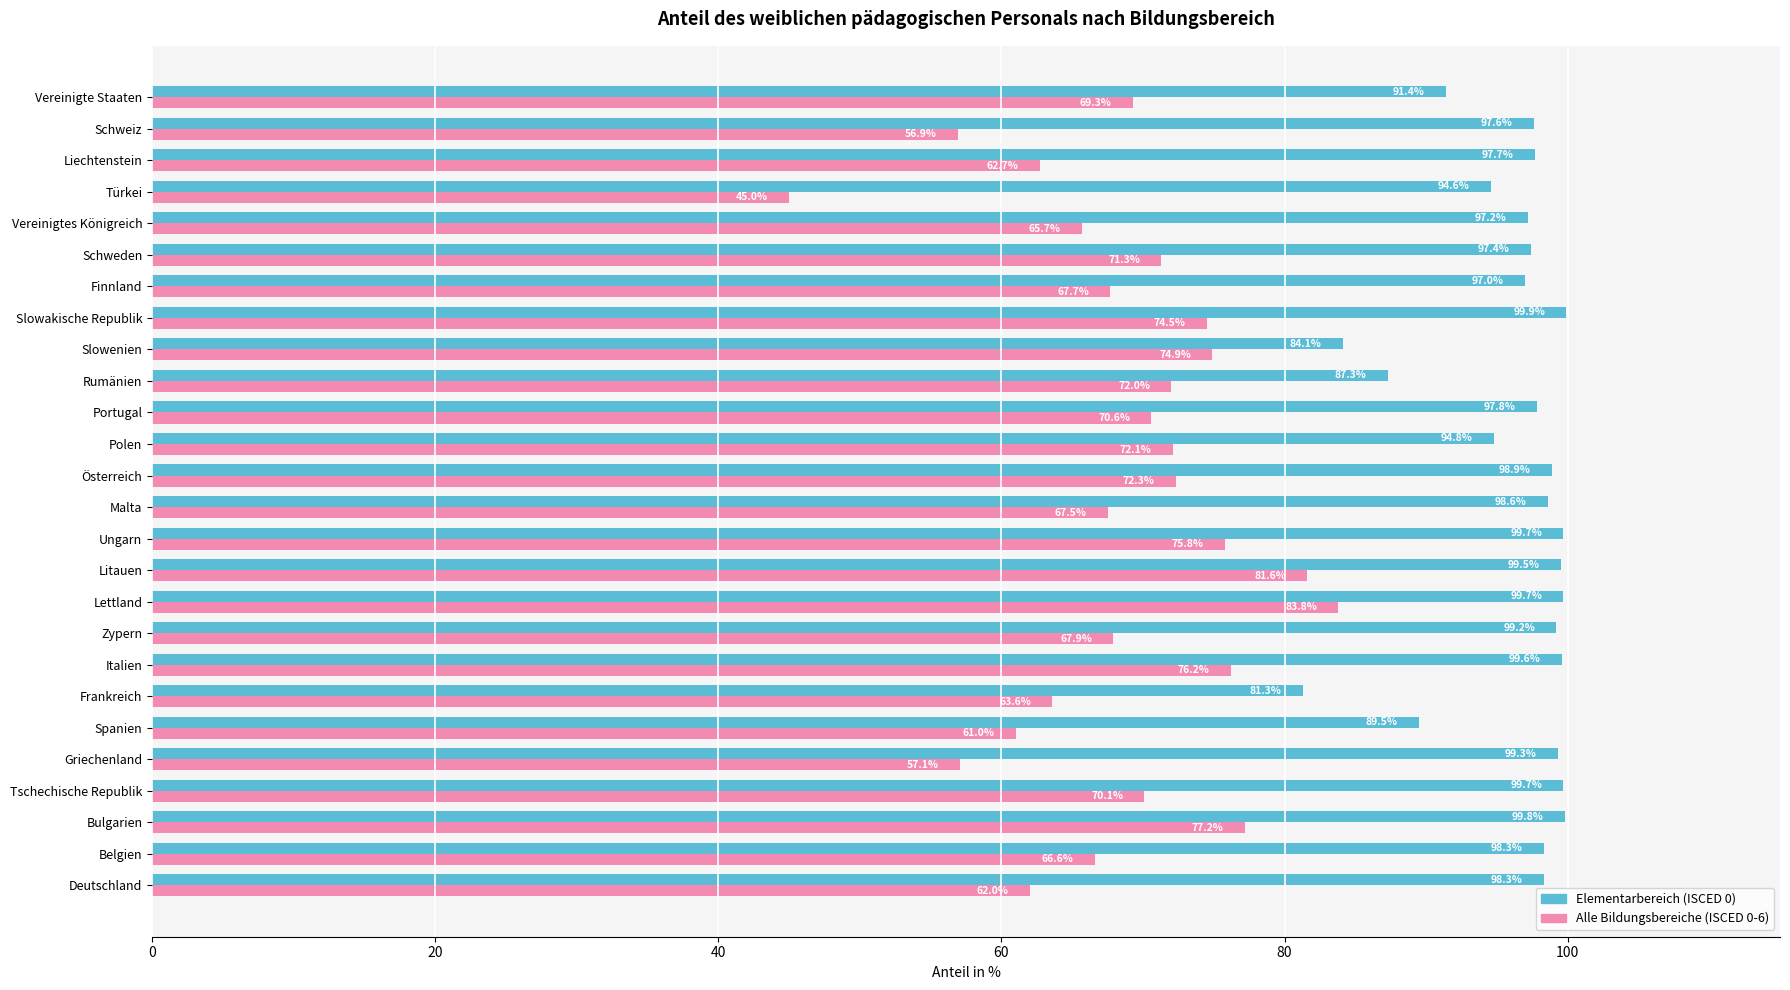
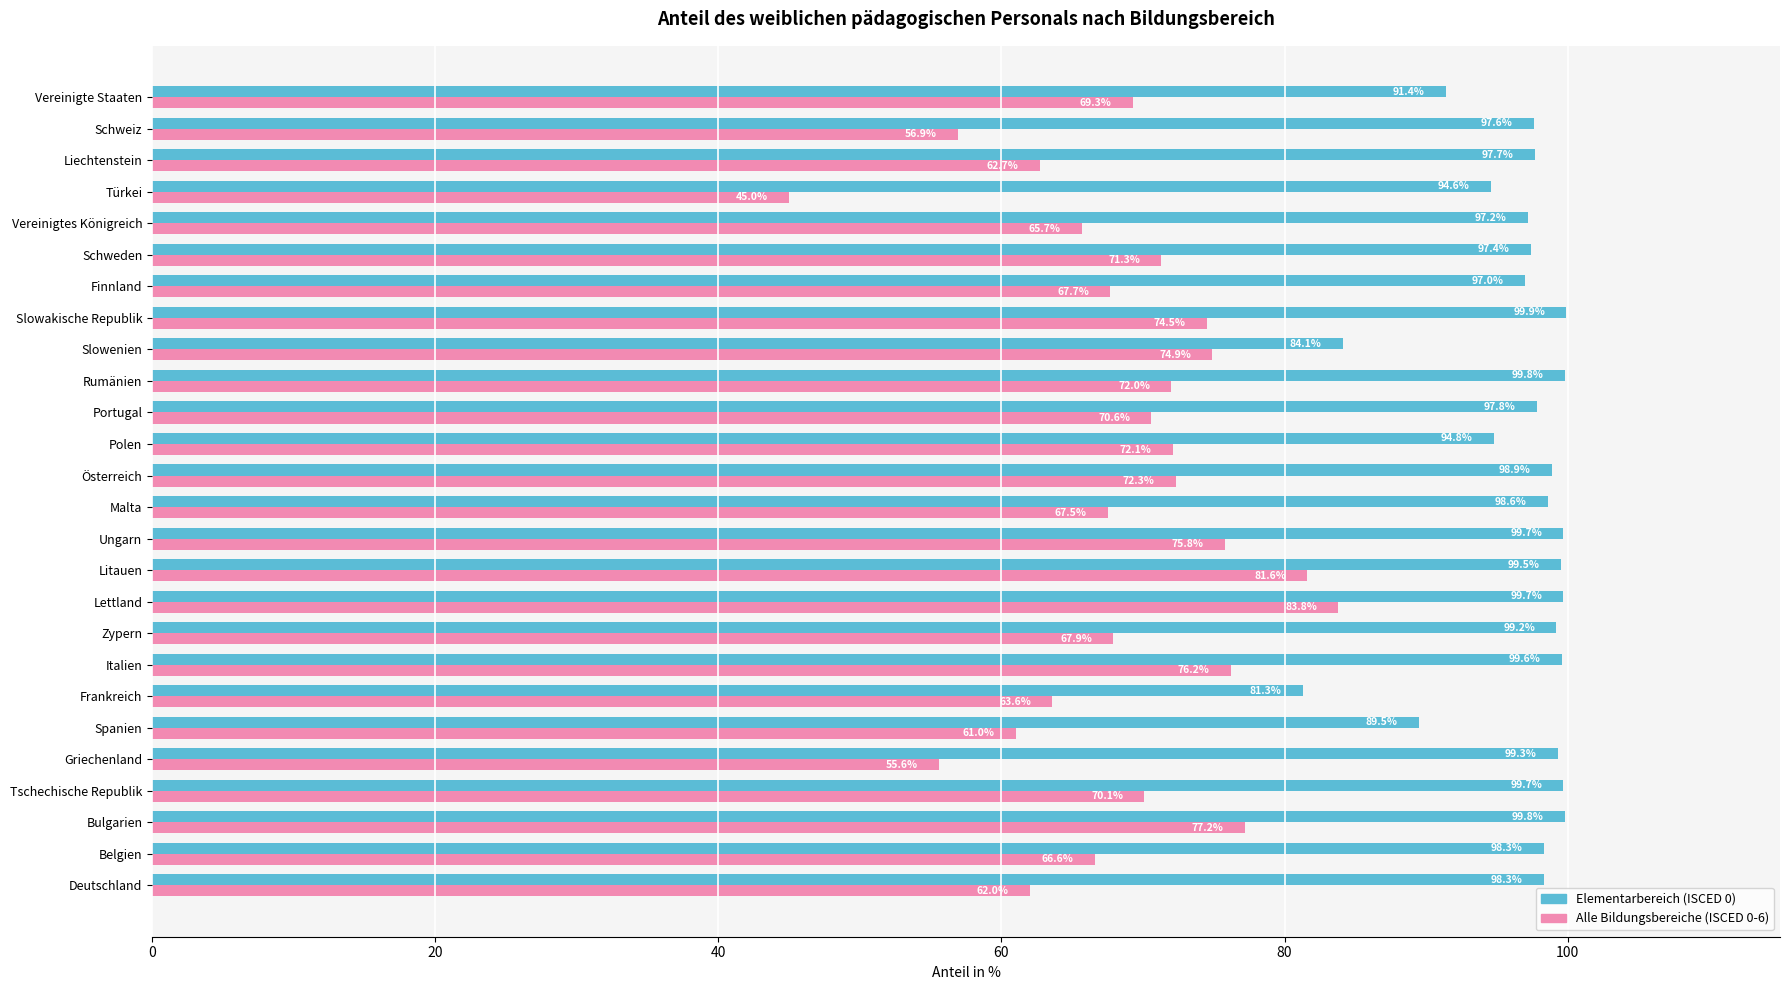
  {
    "Elementarbereich (ISCED 0)": {
      "Vereinigte Staaten": "91.4%",
      "Schweiz": "97.6%",
      "Liechtenstein": "97.7%",
      "Türkei": "94.6%",
      "Vereinigtes Königreich": "97.2%",
      "Schweden": "97.4%",
      "Finnland": "97.0%",
      "Slowakische Republik": "99.9%",
      "Slowenien": "84.1%",
-     "Rumänien": "87.3%",
+     "Rumänien": "99.8%",
      "Portugal": "97.8%",
      "Polen": "94.8%",
      "Österreich": "98.9%",
      "Malta": "98.6%",
      "Ungarn": "99.7%",
      "Litauen": "99.5%",
      "Lettland": "99.7%",
      "Zypern": "99.2%",
      "Italien": "99.6%",
      "Frankreich": "81.3%",
      "Spanien": "89.5%",
      "Griechenland": "99.3%",
      "Tschechische Republik": "99.7%",
      "Bulgarien": "99.8%",
      "Belgien": "98.3%",
      "Deutschland": "98.3%"
    },
    "Alle Bildungsbereiche (ISCED 0-6)": {
      "Vereinigte Staaten": "69.3%",
      "Schweiz": "56.9%",
      "Liechtenstein": "62.7%",
      "Türkei": "45.0%",
      "Vereinigtes Königreich": "65.7%",
      "Schweden": "71.3%",
      "Finnland": "67.7%",
      "Slowakische Republik": "74.5%",
      "Slowenien": "74.9%",
      "Rumänien": "72.0%",
      "Portugal": "70.6%",
      "Polen": "72.1%",
      "Österreich": "72.3%",
      "Malta": "67.5%",
      "Ungarn": "75.8%",
      "Litauen": "81.6%",
      "Lettland": "83.8%",
      "Zypern": "67.9%",
      "Italien": "76.2%",
      "Frankreich": "63.6%",
      "Spanien": "61.0%",
-     "Griechenland": "57.1%",
+     "Griechenland": "55.6%",
      "Tschechische Republik": "70.1%",
      "Bulgarien": "77.2%",
      "Belgien": "66.6%",
      "Deutschland": "62.0%"
    }
  }
